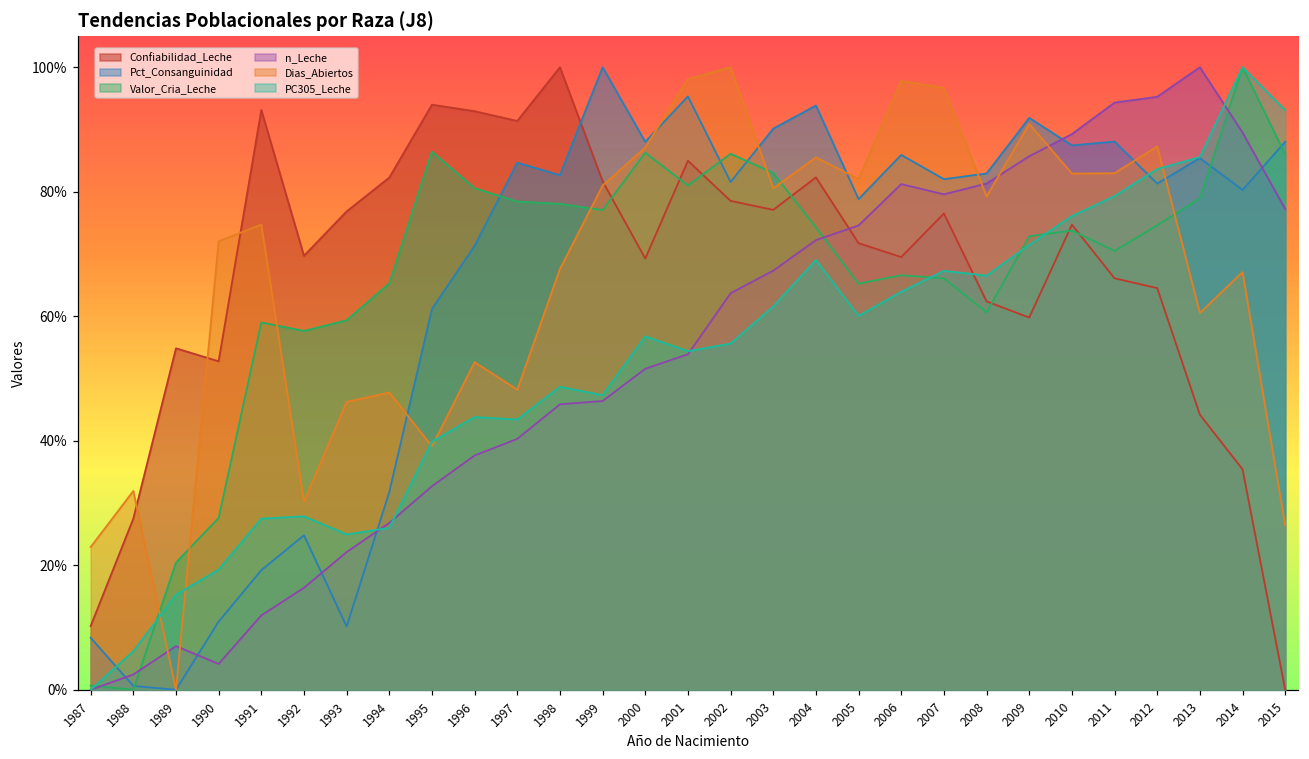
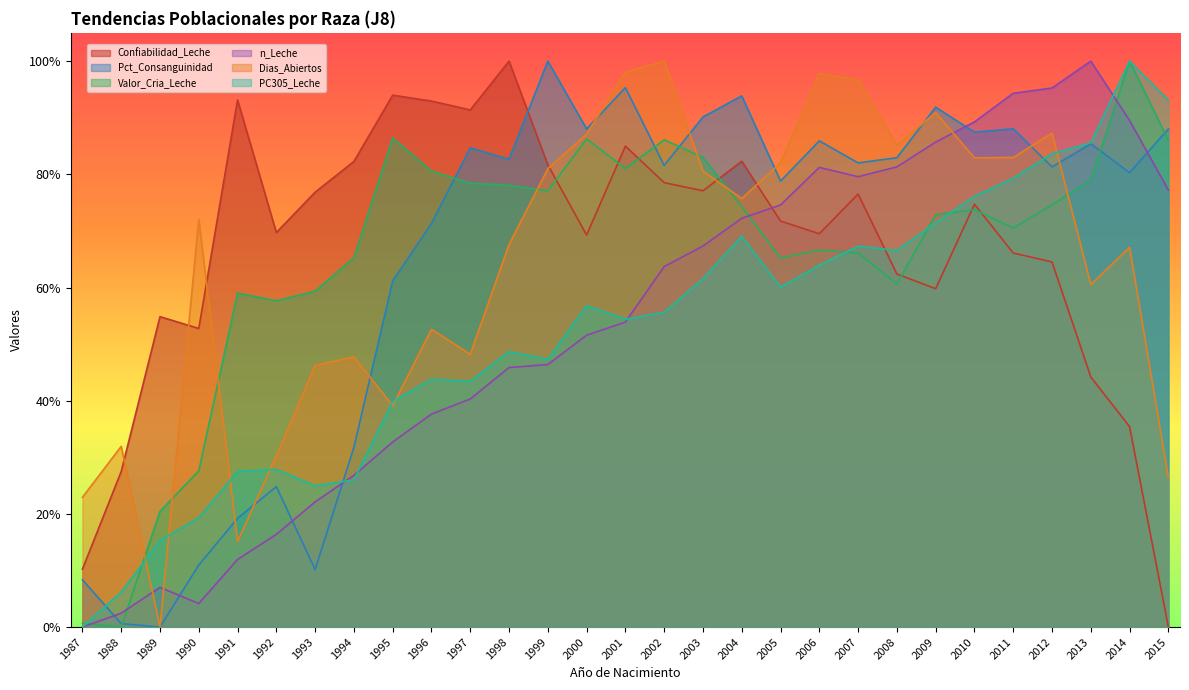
  {
    "Confiabilidad_Leche": {
      "1987": "10%",
      "1988": "27%",
      "1989": "55%",
      "1990": "53%",
      "1991": "93%",
      "1992": "70%",
      "1993": "77%",
      "1994": "82%",
      "1995": "94%",
      "1996": "93%",
      "1997": "91%",
      "1998": "100%",
      "1999": "82%",
      "2000": "69%",
      "2001": "85%",
      "2002": "79%",
      "2003": "77%",
      "2004": "82%",
      "2005": "72%",
      "2006": "70%",
      "2007": "77%",
      "2008": "62%",
      "2009": "60%",
      "2010": "75%",
      "2011": "66%",
      "2012": "65%",
      "2013": "44%",
      "2014": "35%",
      "2015": "0%"
    },
    "n_Leche": {
      "1988": "2%",
      "1989": "7%",
      "1990": "4%",
      "1991": "12%",
      "1992": "16%",
      "1993": "22%",
      "1994": "27%",
      "1995": "33%",
      "1996": "38%",
      "1997": "40%",
      "1998": "46%",
      "1999": "46%",
      "2000": "52%",
      "2001": "54%",
      "2002": "64%",
      "2003": "67%",
      "2004": "72%",
      "2005": "75%",
      "2006": "81%",
      "2007": "80%",
      "2008": "81%",
      "2009": "86%",
      "2010": "89%",
      "2011": "94%",
      "2012": "95%",
      "2013": "100%",
      "2014": "90%",
      "2015": "77%"
    },
    "Dias_Abiertos": {
      "1987": "23%",
      "1988": "32%",
      "1990": "72%",
-     "1991": "75%",
+     "1991": "15%",
      "1992": "30%",
      "1993": "46%",
      "1994": "48%",
      "1995": "39%",
      "1996": "53%",
      "1997": "48%",
      "1998": "68%",
      "1999": "81%",
      "2000": "87%",
      "2001": "98%",
      "2002": "100%",
      "2003": "81%",
-     "2004": "86%",
+     "2004": "76%",
      "2005": "82%",
      "2006": "98%",
      "2007": "97%",
-     "2008": "79%",
+     "2008": "85%",
      "2009": "91%",
      "2010": "83%",
      "2011": "83%",
      "2012": "87%",
      "2013": "61%",
      "2014": "67%",
      "2015": "26%"
    }
  }
